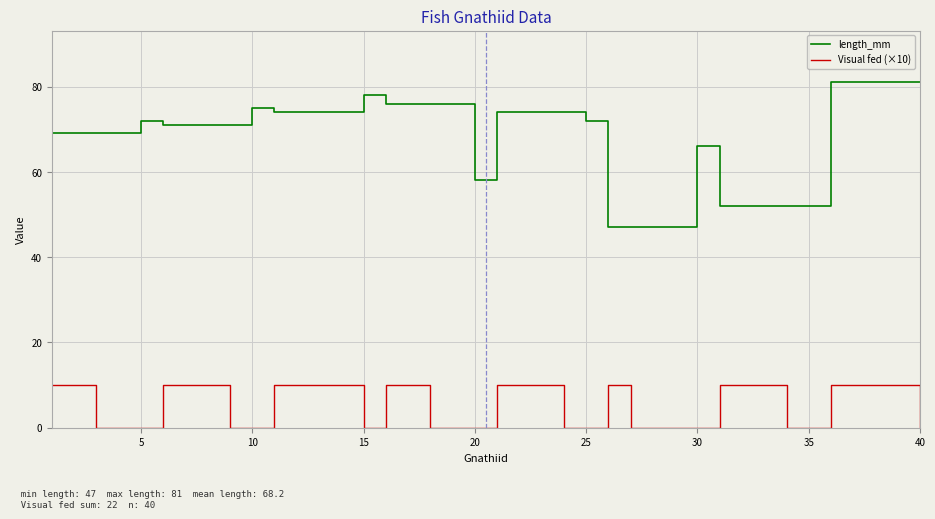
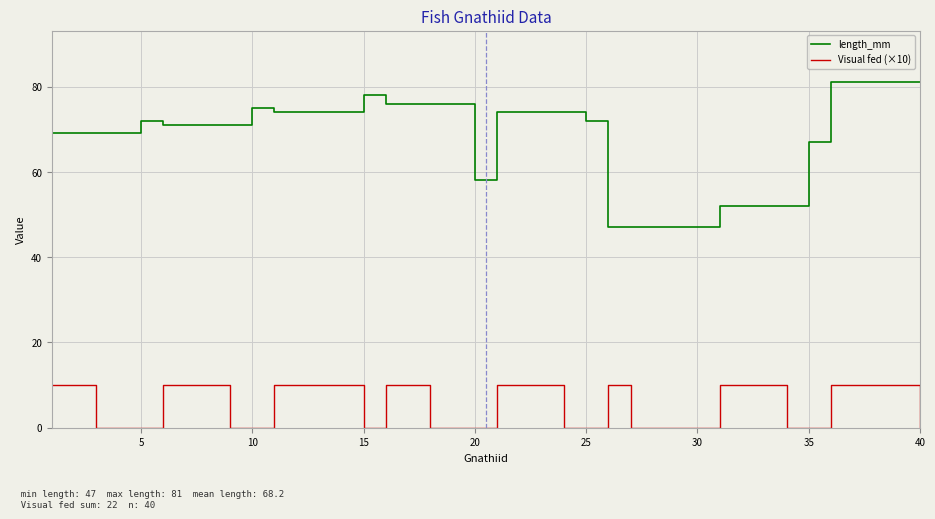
  {
    "length_mm": {
      "5": 72,
      "10": 75,
      "15": 78,
      "20": 58,
      "25": 72,
-     "30": 66,
-     "35": 52,
+     "30": 47,
+     "35": 67,
      "40": 81
    },
    "Visual fed (×10)": {
      "5": 0,
      "10": 0,
      "15": 0,
      "20": 0,
      "25": 0,
      "30": 0,
      "35": 0,
      "40": 0
    }
  }
